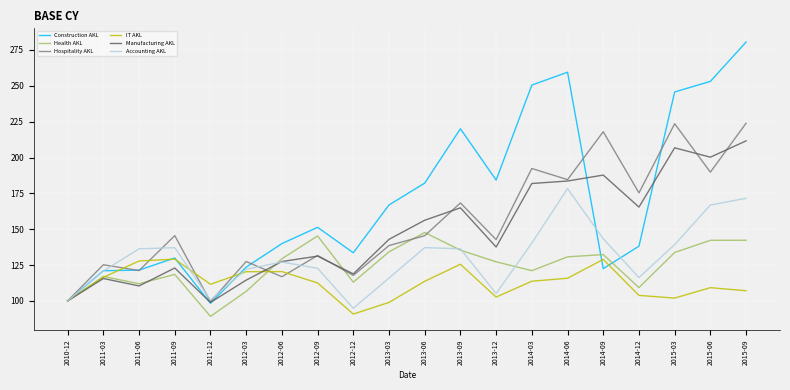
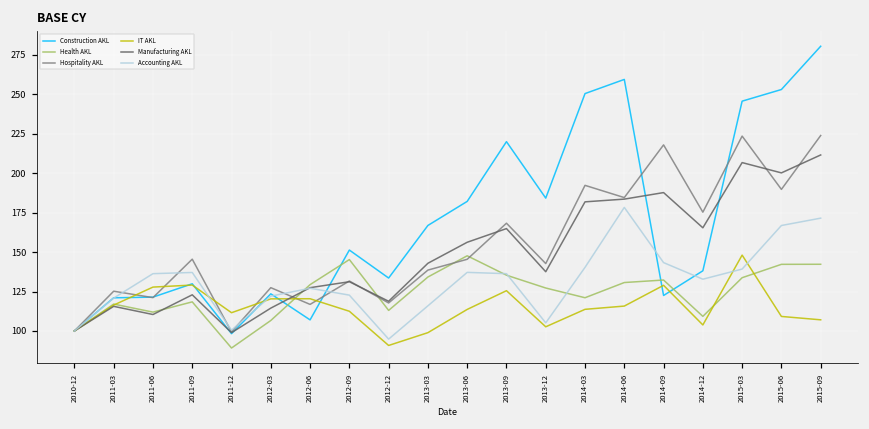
  {
    "Construction AKL": {
-     "2012-06": 140,
+     "2012-06": 107,
      "2012-09": 151,
      "2012-12": 134,
      "2013-03": 167,
      "2013-06": 182,
      "2013-09": 220,
      "2013-12": 184,
      "2014-03": 251,
      "2014-06": 259,
      "2014-09": 123,
      "2014-12": 138,
      "2015-03": 246,
      "2015-06": 253,
      "2015-09": 281
    },
    "Health AKL": {
      "2011-09": 118,
      "2011-12": 89,
      "2012-03": 107,
      "2012-06": 129,
      "2012-09": 145,
      "2012-12": 113,
      "2013-03": 134,
      "2013-06": 148,
      "2013-12": 127,
      "2014-03": 121,
      "2014-06": 131,
      "2014-09": 132,
      "2014-12": 109,
      "2015-03": 134,
      "2015-06": 142,
      "2015-09": 142
    },
    "IT AKL": {
      "2011-06": 128,
      "2011-12": 112,
      "2012-06": 120,
      "2012-09": 113,
      "2012-12": 91,
      "2013-03": 99,
      "2013-06": 114,
      "2013-09": 126,
      "2013-12": 103,
      "2014-03": 114,
      "2014-06": 116,
      "2014-09": 129,
      "2014-12": 104,
-     "2015-03": 102,
+     "2015-03": 148,
      "2015-06": 109,
      "2015-09": 107
    },
    "Accounting AKL": {
      "2011-06": 136,
      "2011-09": 137,
      "2012-09": 123,
      "2012-12": 95,
      "2013-03": 116,
      "2013-06": 137,
      "2013-12": 105,
      "2014-03": 140,
      "2014-06": 178,
      "2014-09": 143,
-     "2014-12": 116,
+     "2014-12": 133,
      "2015-03": 139,
      "2015-06": 167,
      "2015-09": 172
    }
  }
